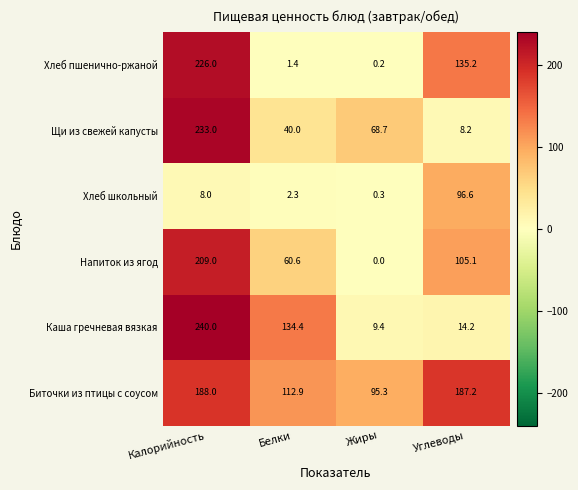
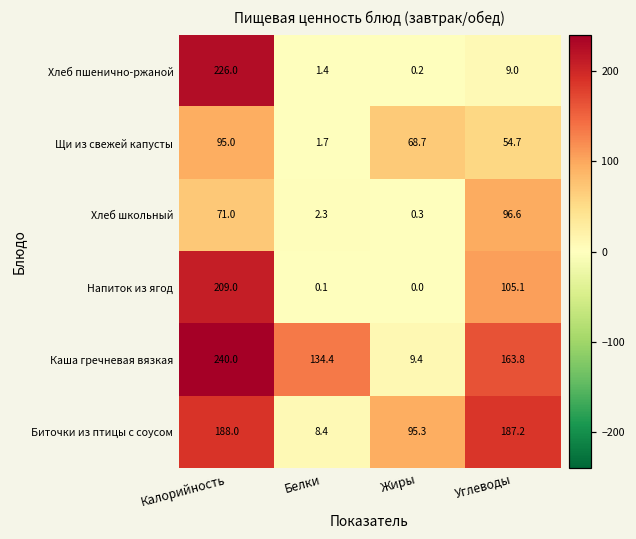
  {
    "Хлеб пшенично-ржаной": {
      "Калорийность": 226.0,
      "Белки": 1.4,
      "Жиры": 0.2,
-     "Углеводы": 135.2
+     "Углеводы": 9.0
    },
    "Щи из свежей капусты": {
-     "Калорийность": 233.0,
-     "Белки": 40.0,
+     "Калорийность": 95.0,
+     "Белки": 1.7,
      "Жиры": 68.7,
-     "Углеводы": 8.2
+     "Углеводы": 54.7
    },
    "Хлеб школьный": {
-     "Калорийность": 8.0,
+     "Калорийность": 71.0,
      "Белки": 2.3,
      "Жиры": 0.3,
      "Углеводы": 96.6
    },
    "Напиток из ягод": {
      "Калорийность": 209.0,
-     "Белки": 60.6,
+     "Белки": 0.1,
      "Жиры": 0.0,
      "Углеводы": 105.1
    },
    "Каша гречневая вязкая": {
      "Калорийность": 240.0,
      "Белки": 134.4,
      "Жиры": 9.4,
-     "Углеводы": 14.2
+     "Углеводы": 163.8
    },
    "Биточки из птицы с соусом": {
      "Калорийность": 188.0,
-     "Белки": 112.9,
+     "Белки": 8.4,
      "Жиры": 95.3,
      "Углеводы": 187.2
    }
  }
